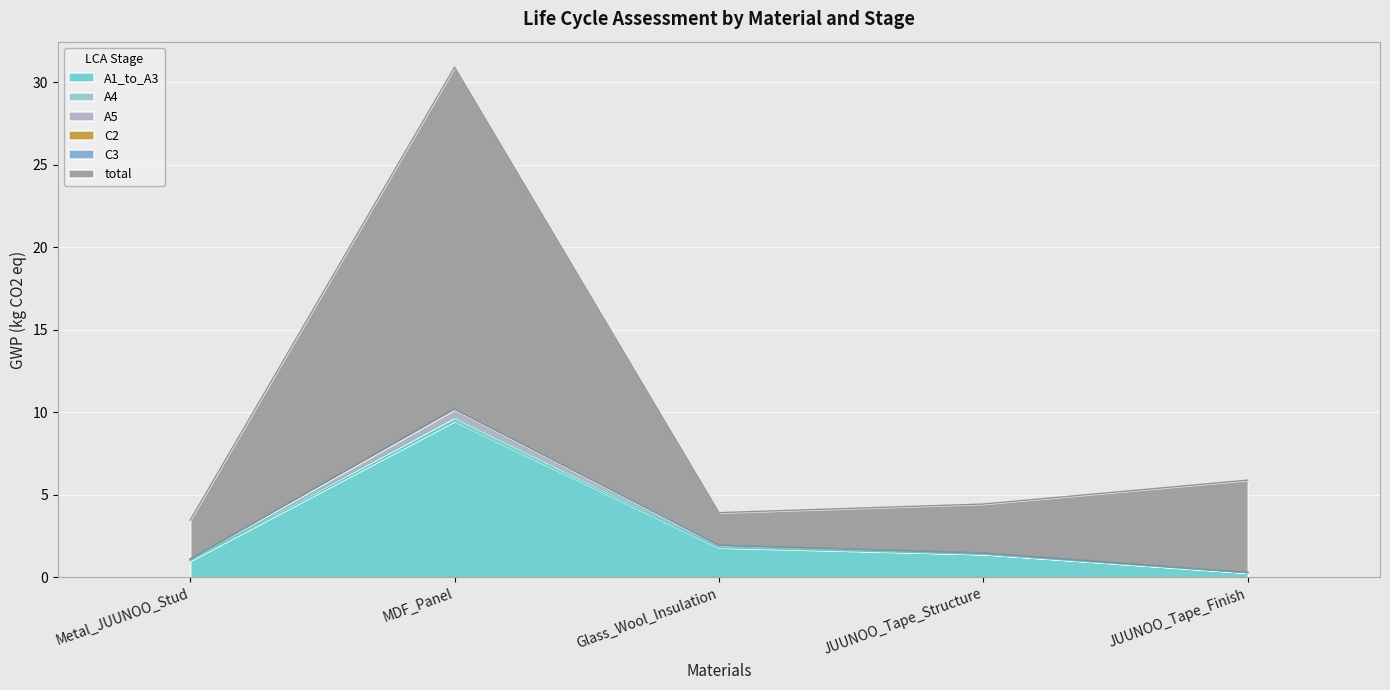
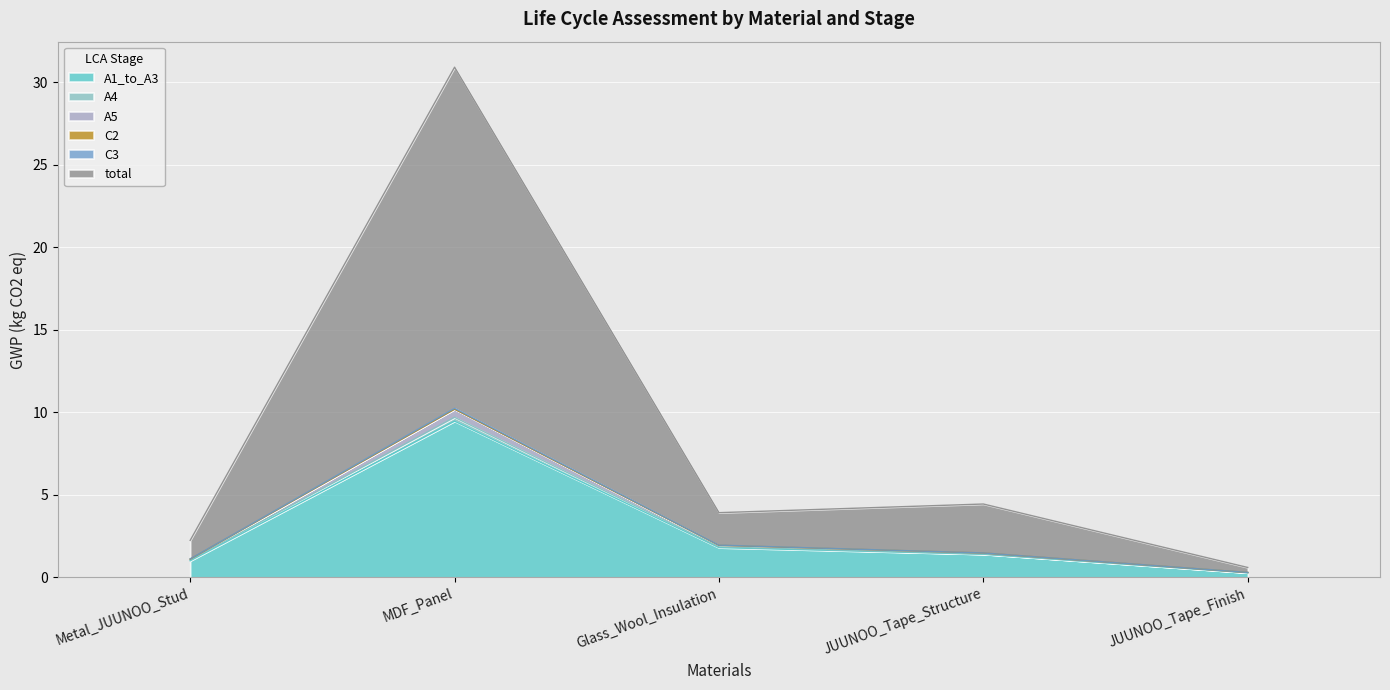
  {
    "total": {
-     "Metal_JUUNOO_Stud": 2.3,
+     "Metal_JUUNOO_Stud": 1.1,
      "MDF_Panel": 20.7,
      "Glass_Wool_Insulation": 2.0,
      "JUUNOO_Tape_Structure": 3.0,
-     "JUUNOO_Tape_Finish": 5.6
+     "JUUNOO_Tape_Finish": 0.3
    }
  }
